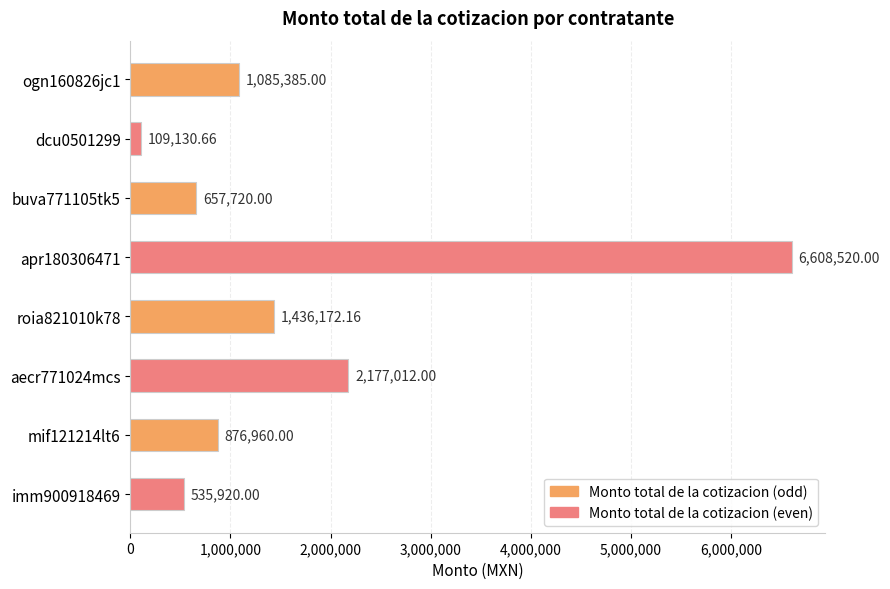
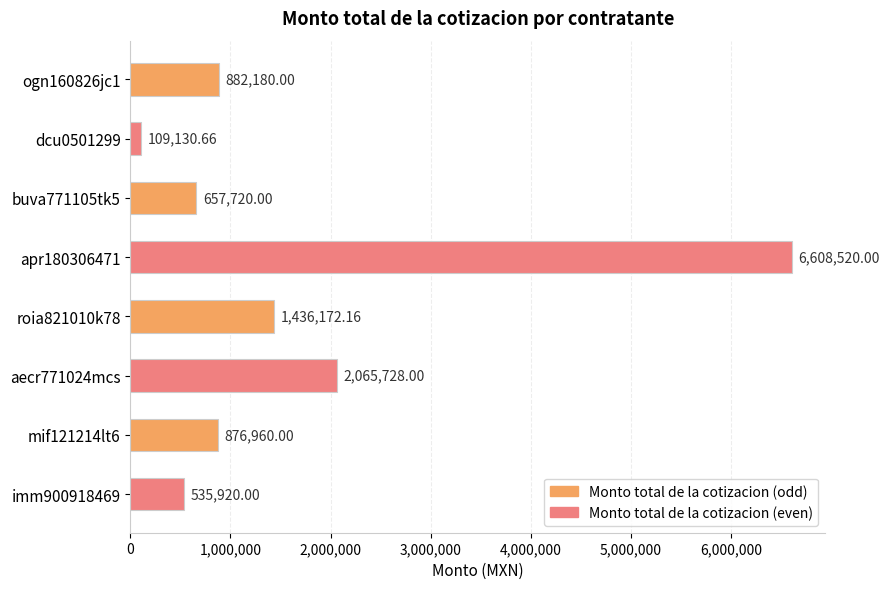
  {
-   "ogn160826jc1": "1,085,385.00",
+   "ogn160826jc1": "882,180.00",
    "dcu0501299": "109,130.66",
    "buva771105tk5": "657,720.00",
    "apr180306471": "6,608,520.00",
    "roia821010k78": "1,436,172.16",
-   "aecr771024mcs": "2,177,012.00",
+   "aecr771024mcs": "2,065,728.00",
    "mif121214lt6": "876,960.00",
    "imm900918469": "535,920.00"
  }
